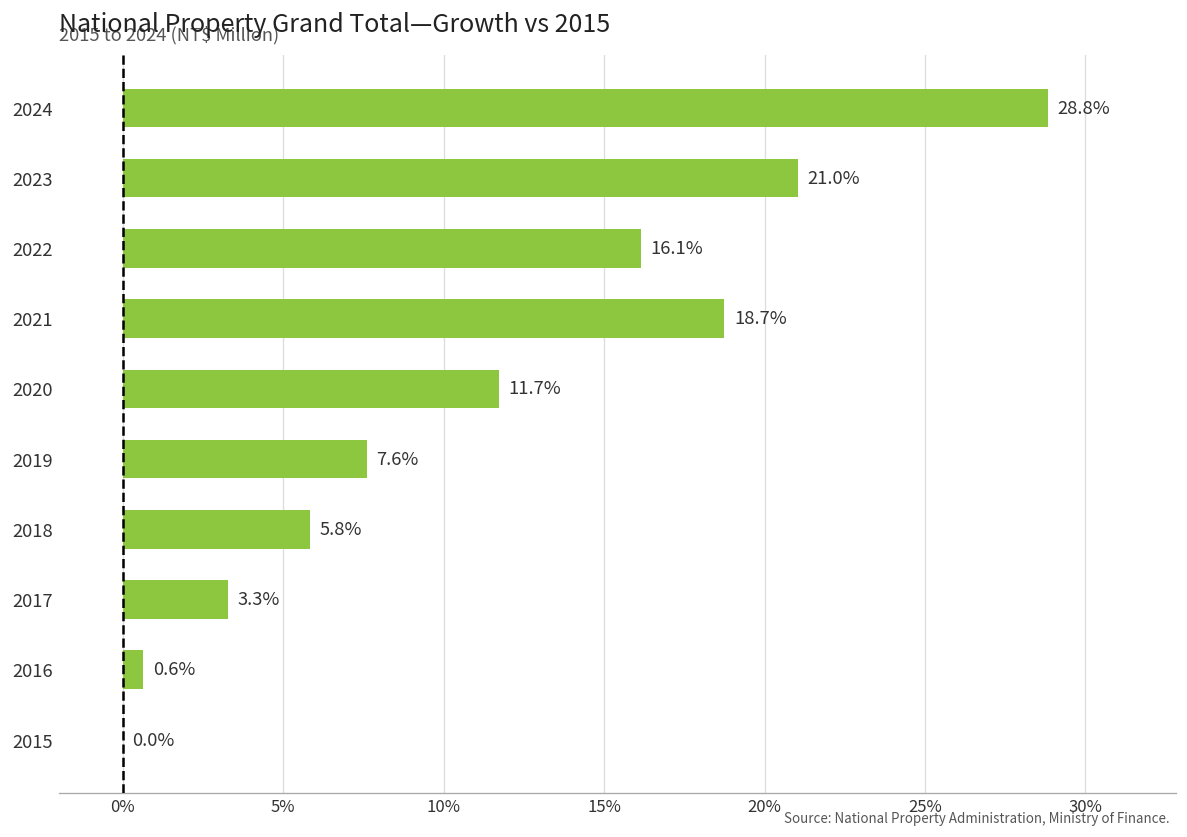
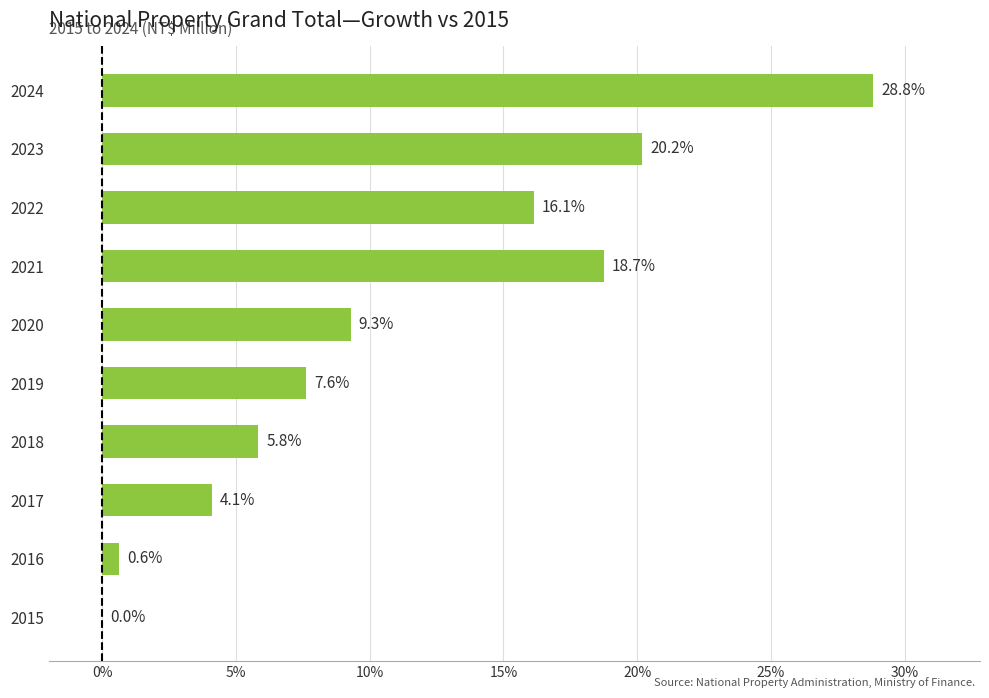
  {
    "2024": "28.8%",
-   "2023": "21.0%",
+   "2023": "20.2%",
    "2022": "16.1%",
    "2021": "18.7%",
-   "2020": "11.7%",
+   "2020": "9.3%",
    "2019": "7.6%",
    "2018": "5.8%",
-   "2017": "3.3%",
+   "2017": "4.1%",
    "2016": "0.6%",
    "2015": "0.0%"
  }
